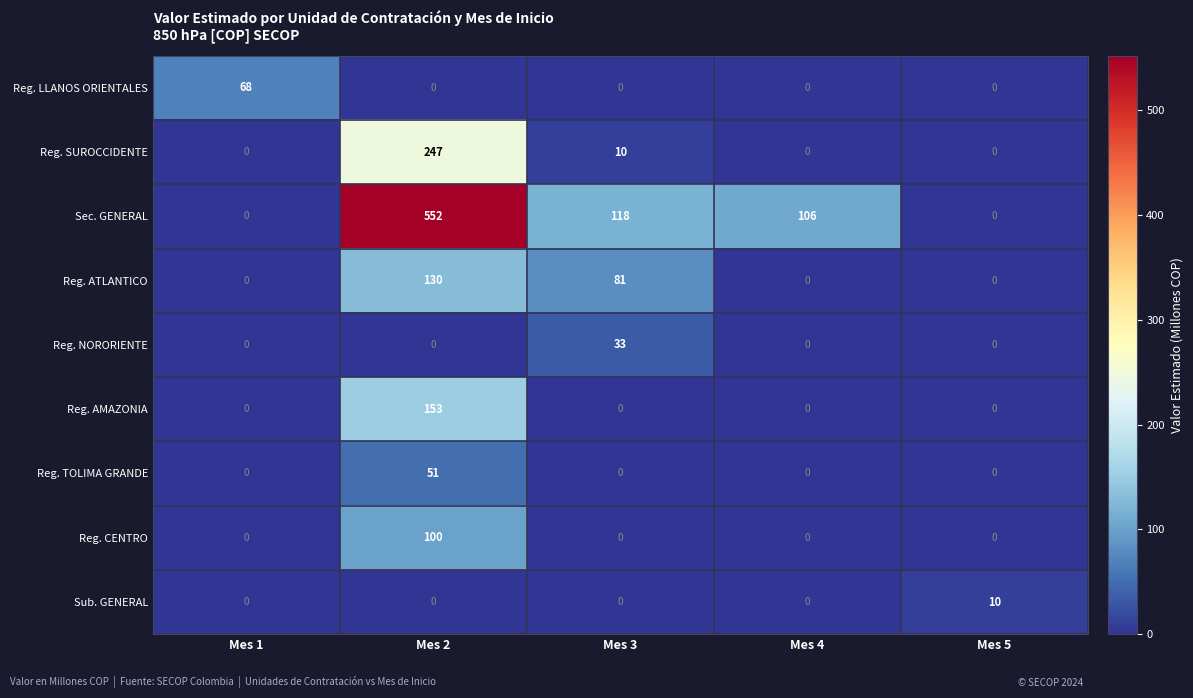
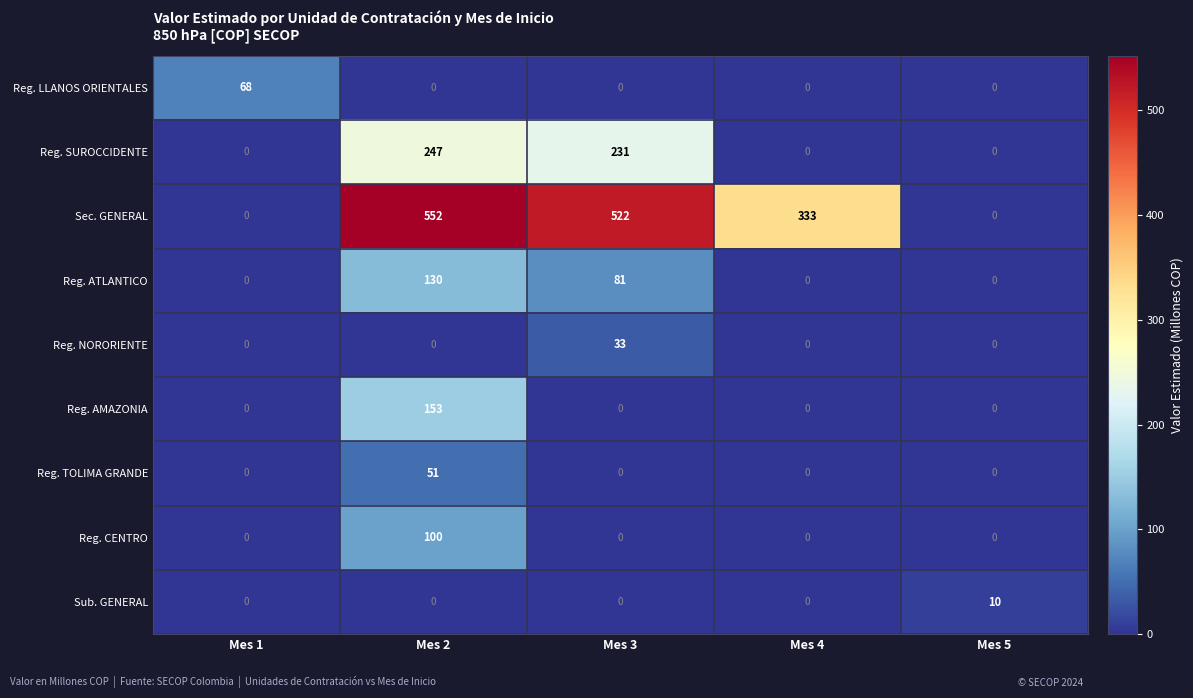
  {
    "Reg. LLANOS ORIENTALES": {
      "Mes 1": 68,
      "Mes 2": 0,
      "Mes 3": 0,
      "Mes 4": 0,
      "Mes 5": 0
    },
    "Reg. SUROCCIDENTE": {
      "Mes 1": 0,
      "Mes 2": 247,
-     "Mes 3": 10,
+     "Mes 3": 231,
      "Mes 4": 0,
      "Mes 5": 0
    },
    "Sec. GENERAL": {
      "Mes 1": 0,
      "Mes 2": 552,
-     "Mes 3": 118,
-     "Mes 4": 106,
+     "Mes 3": 522,
+     "Mes 4": 333,
      "Mes 5": 0
    },
    "Reg. ATLANTICO": {
      "Mes 1": 0,
      "Mes 2": 130,
      "Mes 3": 81,
      "Mes 4": 0,
      "Mes 5": 0
    },
    "Reg. NORORIENTE": {
      "Mes 1": 0,
      "Mes 2": 0,
      "Mes 3": 33,
      "Mes 4": 0,
      "Mes 5": 0
    },
    "Reg. AMAZONIA": {
      "Mes 1": 0,
      "Mes 2": 153,
      "Mes 3": 0,
      "Mes 4": 0,
      "Mes 5": 0
    },
    "Reg. TOLIMA GRANDE": {
      "Mes 1": 0,
      "Mes 2": 51,
      "Mes 3": 0,
      "Mes 4": 0,
      "Mes 5": 0
    },
    "Reg. CENTRO": {
      "Mes 1": 0,
      "Mes 2": 100,
      "Mes 3": 0,
      "Mes 4": 0,
      "Mes 5": 0
    },
    "Sub. GENERAL": {
      "Mes 1": 0,
      "Mes 2": 0,
      "Mes 3": 0,
      "Mes 4": 0,
      "Mes 5": 10
    }
  }
